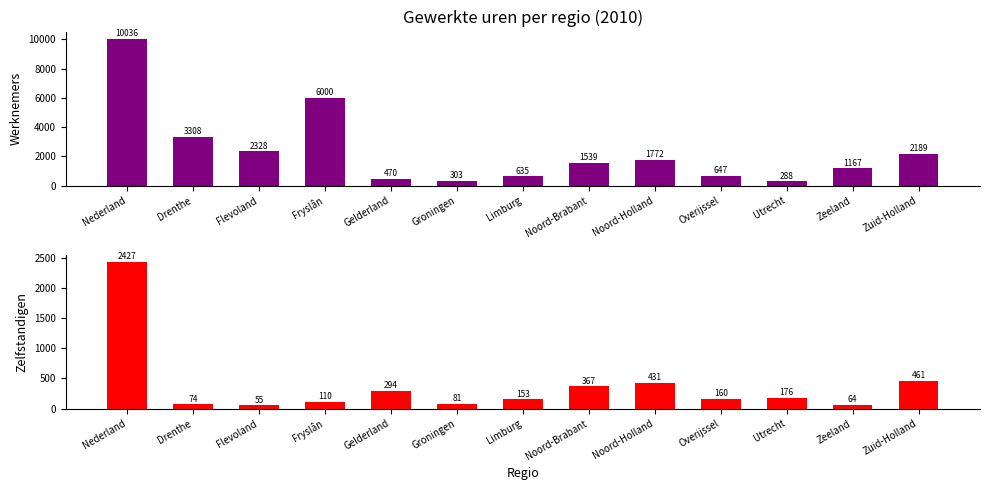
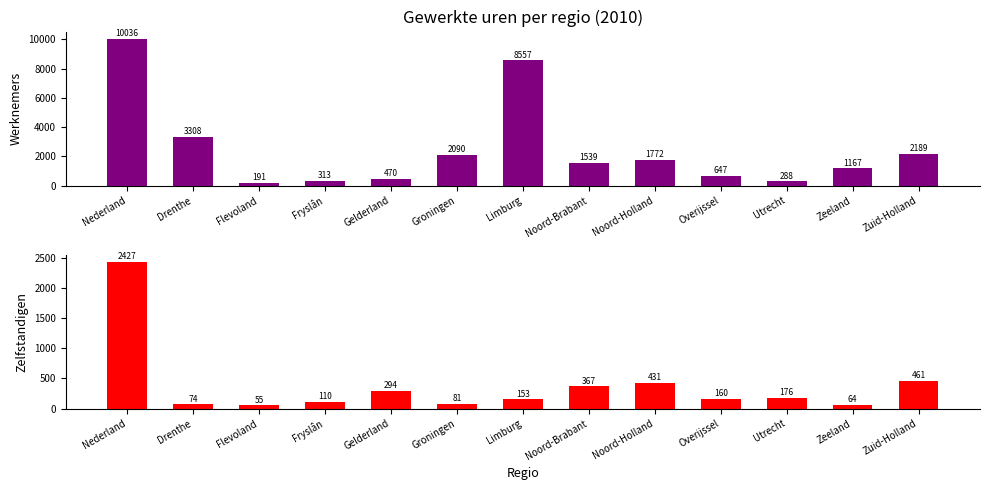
  {
    "Gewerkte uren per regio (2010)": {
      "Nederland": 10036,
      "Drenthe": 3308,
-     "Flevoland": 2328,
-     "Fryslân": 6000,
+     "Flevoland": 191,
+     "Fryslân": 313,
      "Gelderland": 470,
-     "Groningen": 303,
-     "Limburg": 635,
+     "Groningen": 2090,
+     "Limburg": 8557,
      "Noord-Brabant": 1539,
      "Noord-Holland": 1772,
      "Overijssel": 647,
      "Utrecht": 288,
      "Zeeland": 1167,
      "Zuid-Holland": 2189
    }
  }
